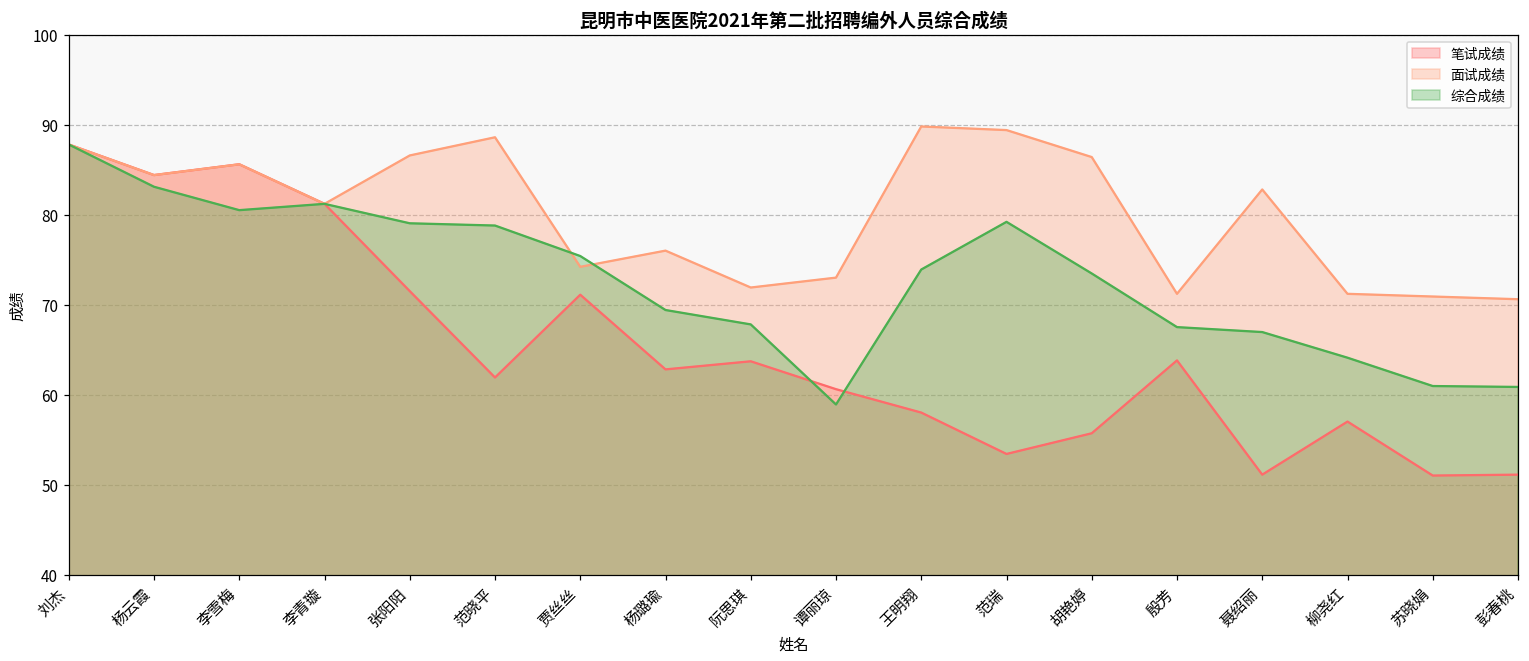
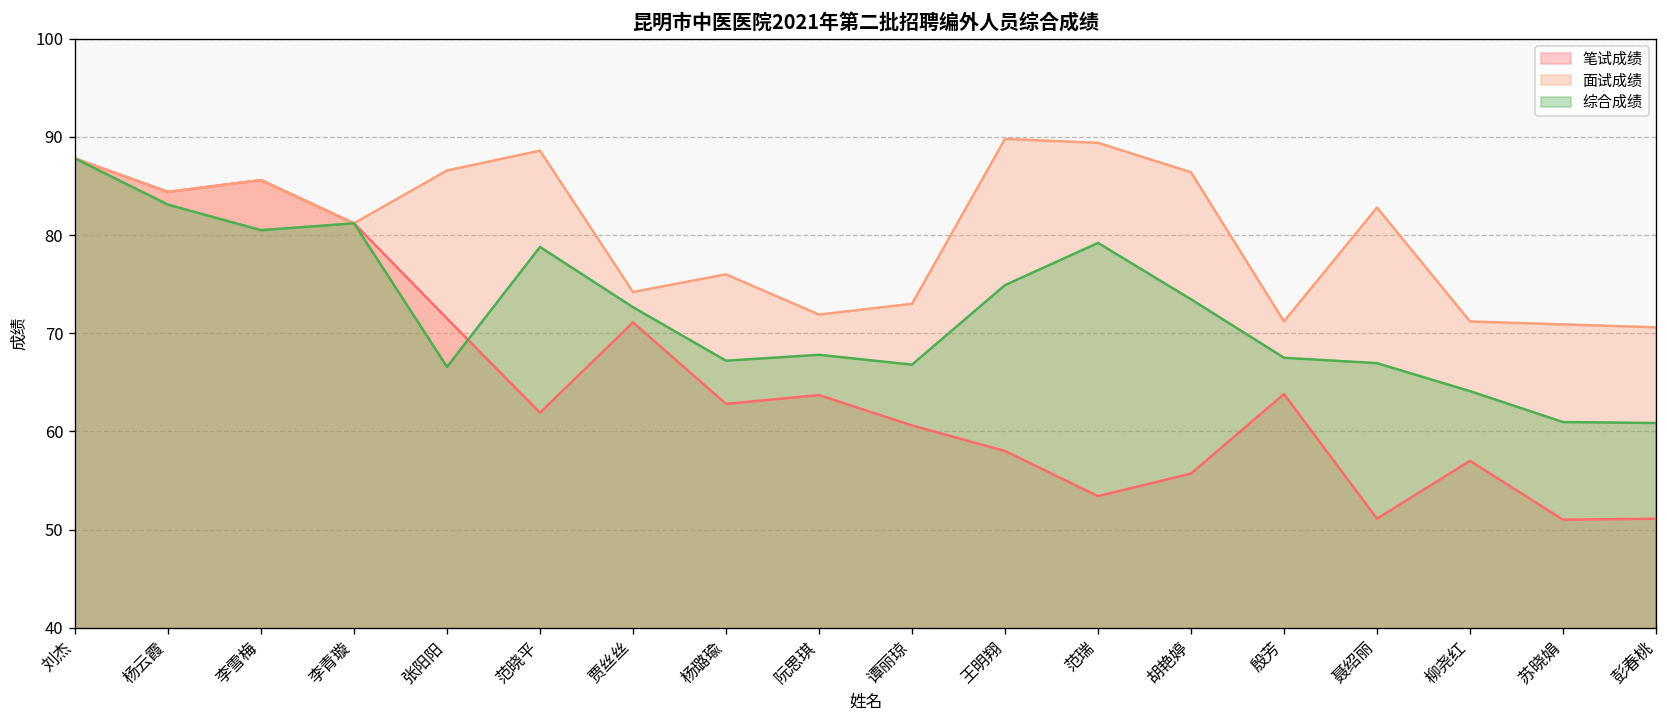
  {
    "综合成绩": {
      "杨云霞": 83,
      "李雪梅": 81,
-     "张阳阳": 79,
+     "张阳阳": 67,
      "范晓平": 79,
-     "贾丝丝": 75,
-     "杨璐瑜": 69,
+     "贾丝丝": 73,
+     "杨璐瑜": 67,
      "阮思琪": 68,
-     "谭丽琼": 59,
-     "王明翔": 74,
+     "谭丽琼": 67,
+     "王明翔": 75,
      "范瑞": 79,
      "胡艳婷": 73,
      "殷芳": 68,
      "聂绍丽": 67,
      "柳尧红": 64,
      "苏晓娟": 61,
      "彭春桃": 61
    }
  }
